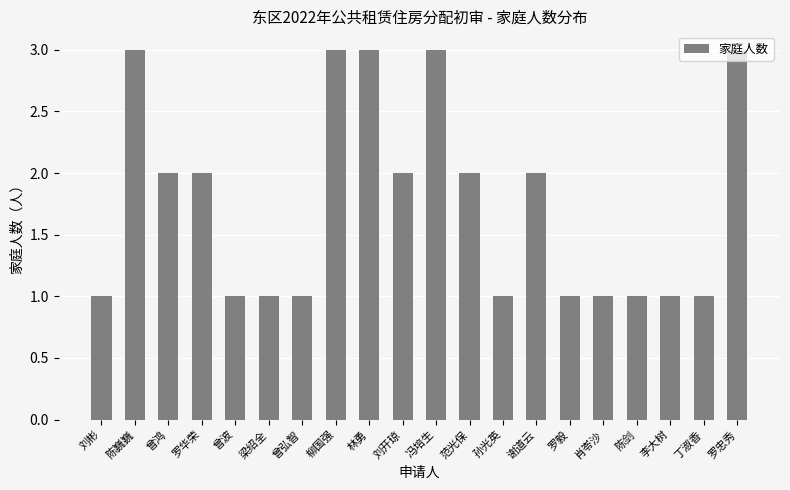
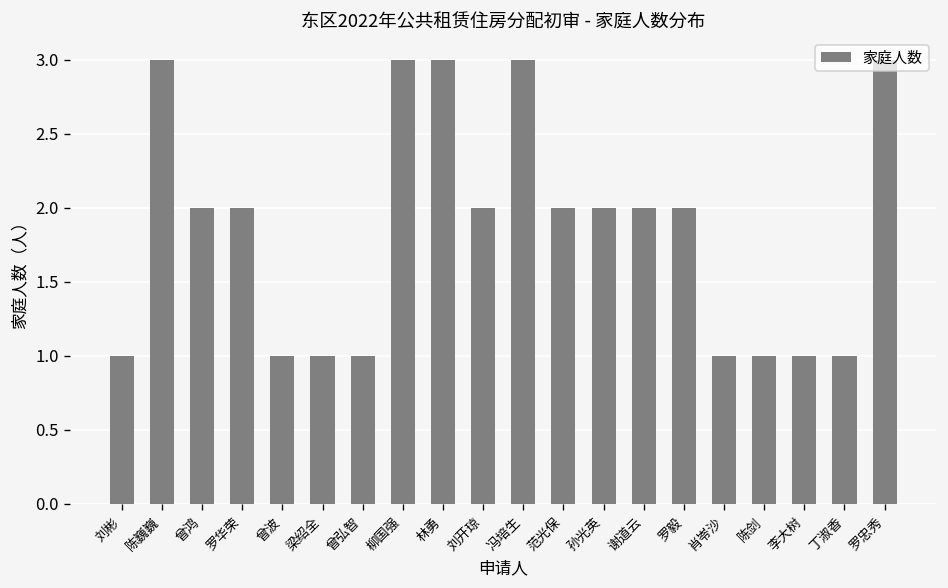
  {
    "刘彬": 1,
    "陈巍巍": 3,
    "曾鸿": 2,
    "罗华荣": 2,
    "曾波": 1,
    "梁绍全": 1,
    "曾弘智": 1,
    "柳国强": 3,
    "林勇": 3,
    "刘开琼": 2,
    "冯培生": 3,
    "范光保": 2,
-   "孙光英": 1,
+   "孙光英": 2,
    "谢道云": 2,
-   "罗毅": 1,
+   "罗毅": 2,
    "肖岺沙": 1,
    "陈剑": 1,
    "李大树": 1,
    "丁淑香": 1
  }
